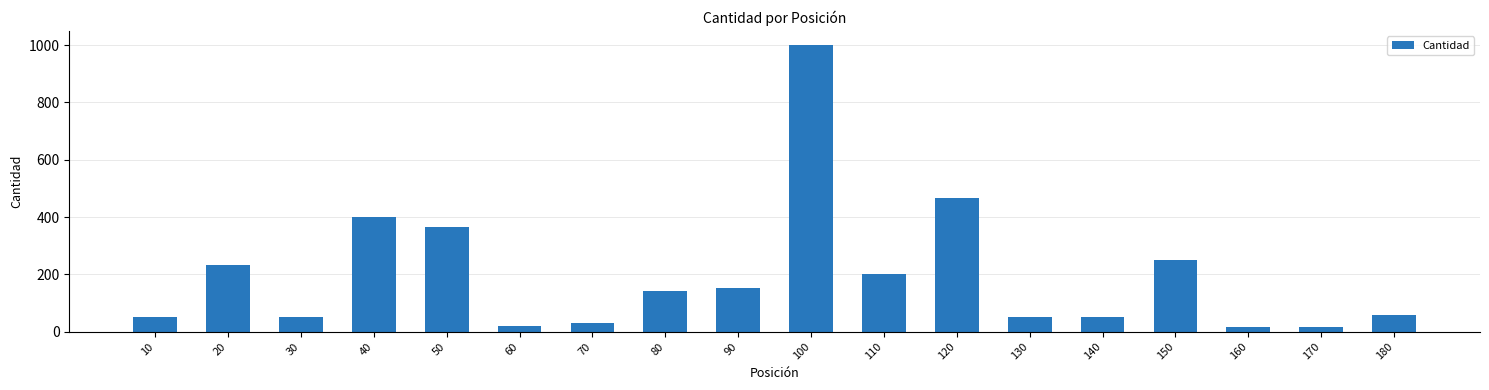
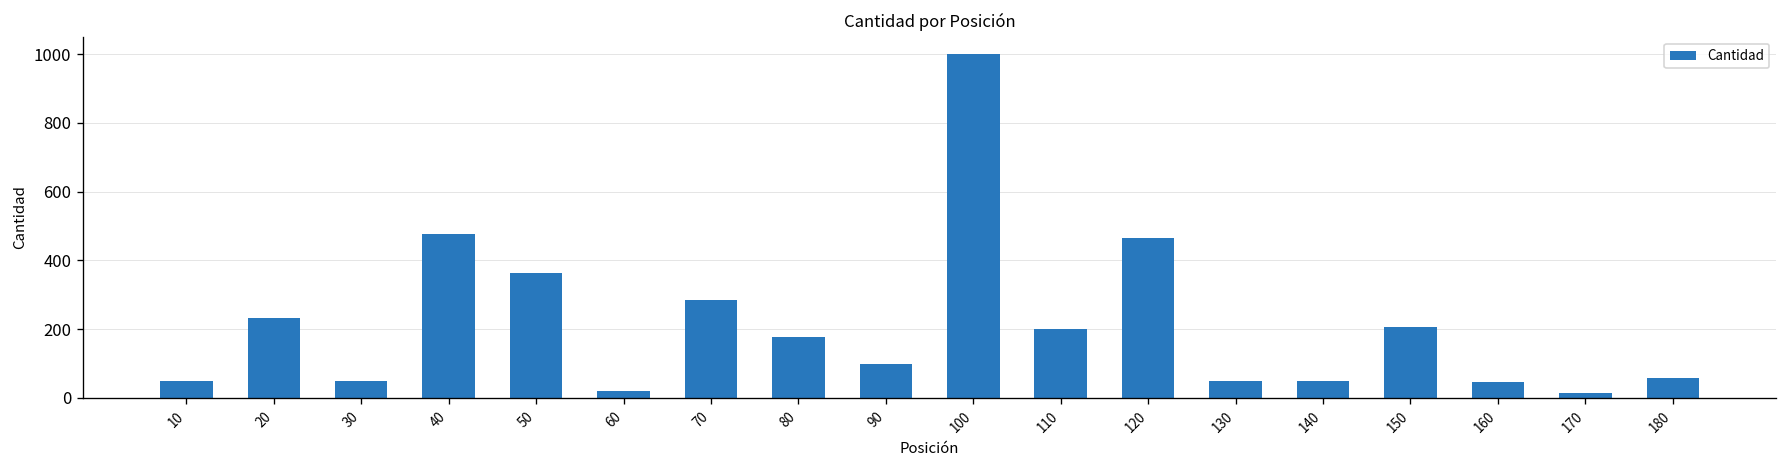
  {
    "10": 50,
    "20": 230,
    "30": 50,
-   "40": 400,
+   "40": 480,
    "50": 360,
    "60": 20,
-   "70": 30,
-   "80": 140,
-   "90": 150,
+   "70": 280,
+   "80": 180,
+   "90": 100,
    "100": 1000,
    "110": 200,
    "120": 470,
    "130": 50,
    "140": 50,
-   "150": 250,
-   "160": 20,
+   "150": 210,
+   "160": 50,
    "170": 20,
    "180": 60
  }
